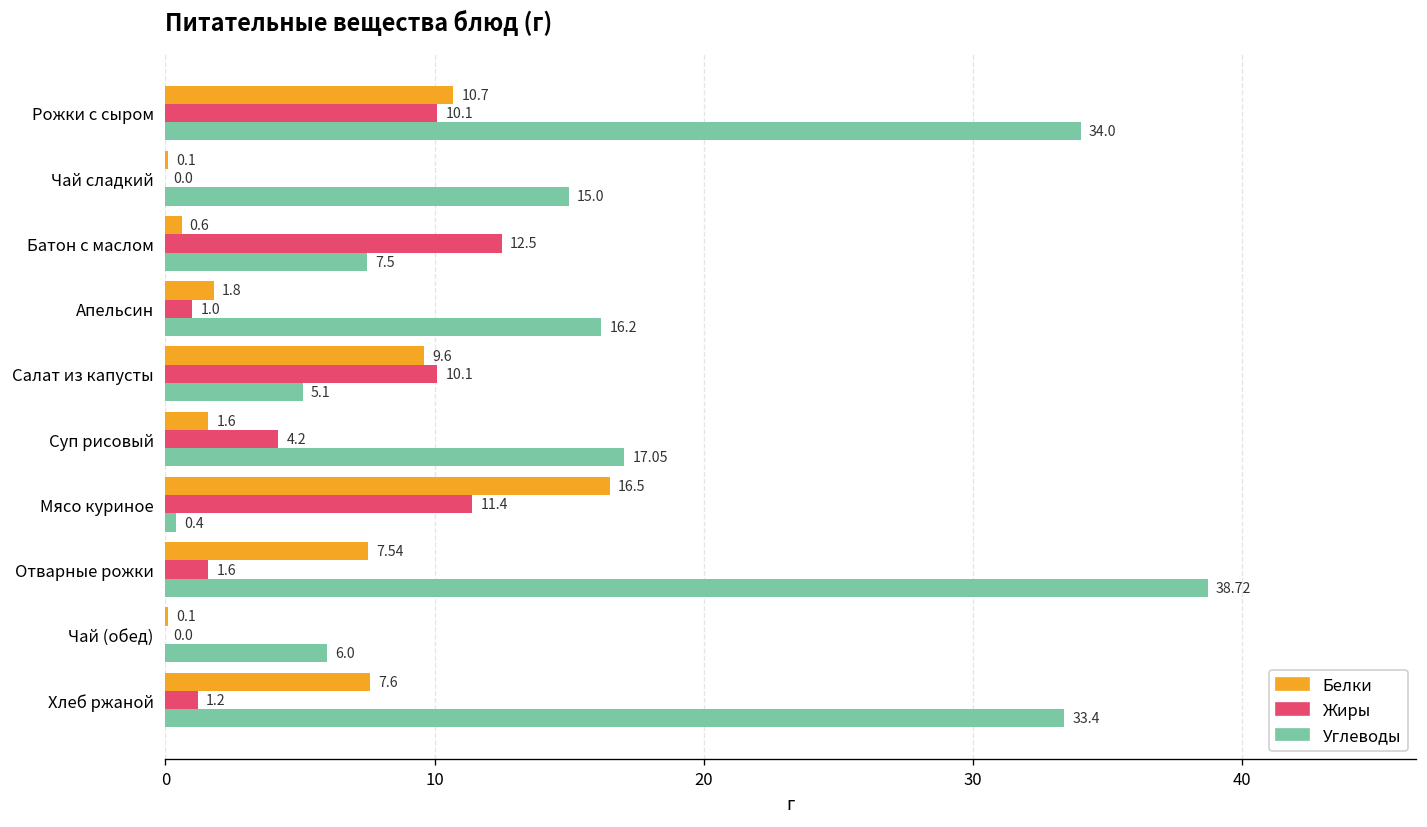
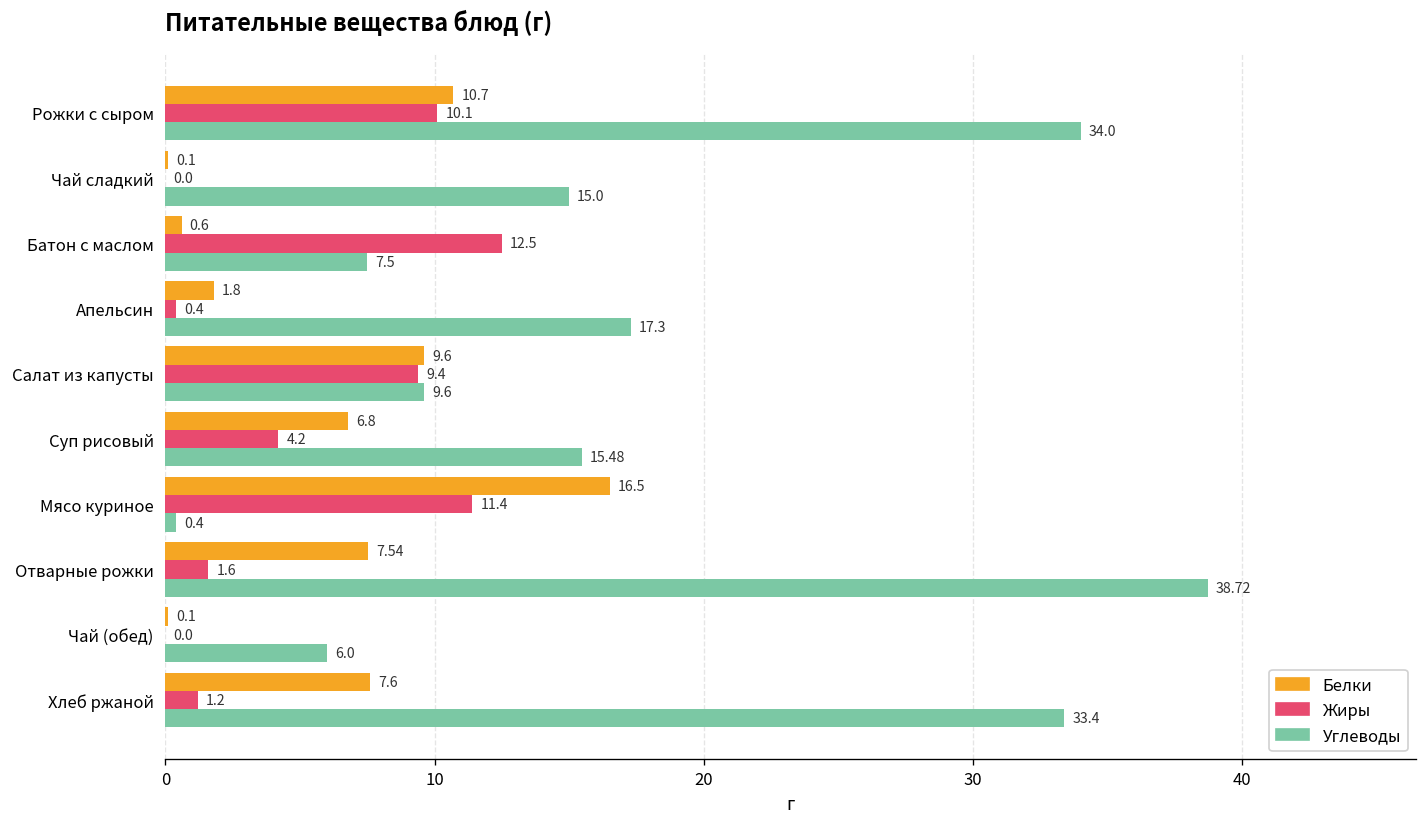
  {
    "Белки": {
      "Рожки с сыром": 10.7,
      "Чай сладкий": 0.1,
      "Батон с маслом": 0.6,
      "Апельсин": 1.8,
      "Салат из капусты": 9.6,
-     "Суп рисовый": 1.6,
+     "Суп рисовый": 6.8,
      "Мясо куриное": 16.5,
      "Отварные рожки": 7.54,
      "Чай (обед)": 0.1,
      "Хлеб ржаной": 7.6
    },
    "Жиры": {
      "Рожки с сыром": 10.1,
      "Чай сладкий": 0.0,
      "Батон с маслом": 12.5,
-     "Апельсин": 1.0,
-     "Салат из капусты": 10.1,
+     "Апельсин": 0.4,
+     "Салат из капусты": 9.4,
      "Суп рисовый": 4.2,
      "Мясо куриное": 11.4,
      "Отварные рожки": 1.6,
      "Чай (обед)": 0.0,
      "Хлеб ржаной": 1.2
    },
    "Углеводы": {
      "Рожки с сыром": 34.0,
      "Чай сладкий": 15.0,
      "Батон с маслом": 7.5,
-     "Апельсин": 16.2,
-     "Салат из капусты": 5.1,
-     "Суп рисовый": 17.05,
+     "Апельсин": 17.3,
+     "Салат из капусты": 9.6,
+     "Суп рисовый": 15.48,
      "Мясо куриное": 0.4,
      "Отварные рожки": 38.72,
      "Чай (обед)": 6.0,
      "Хлеб ржаной": 33.4
    }
  }
